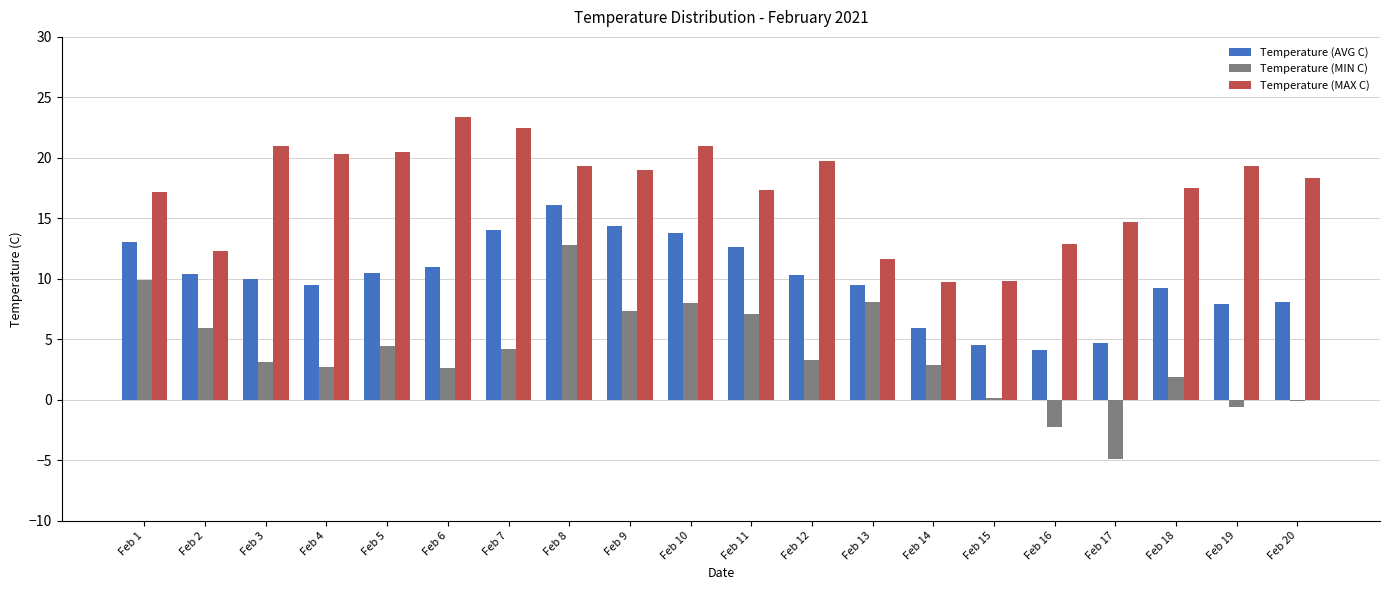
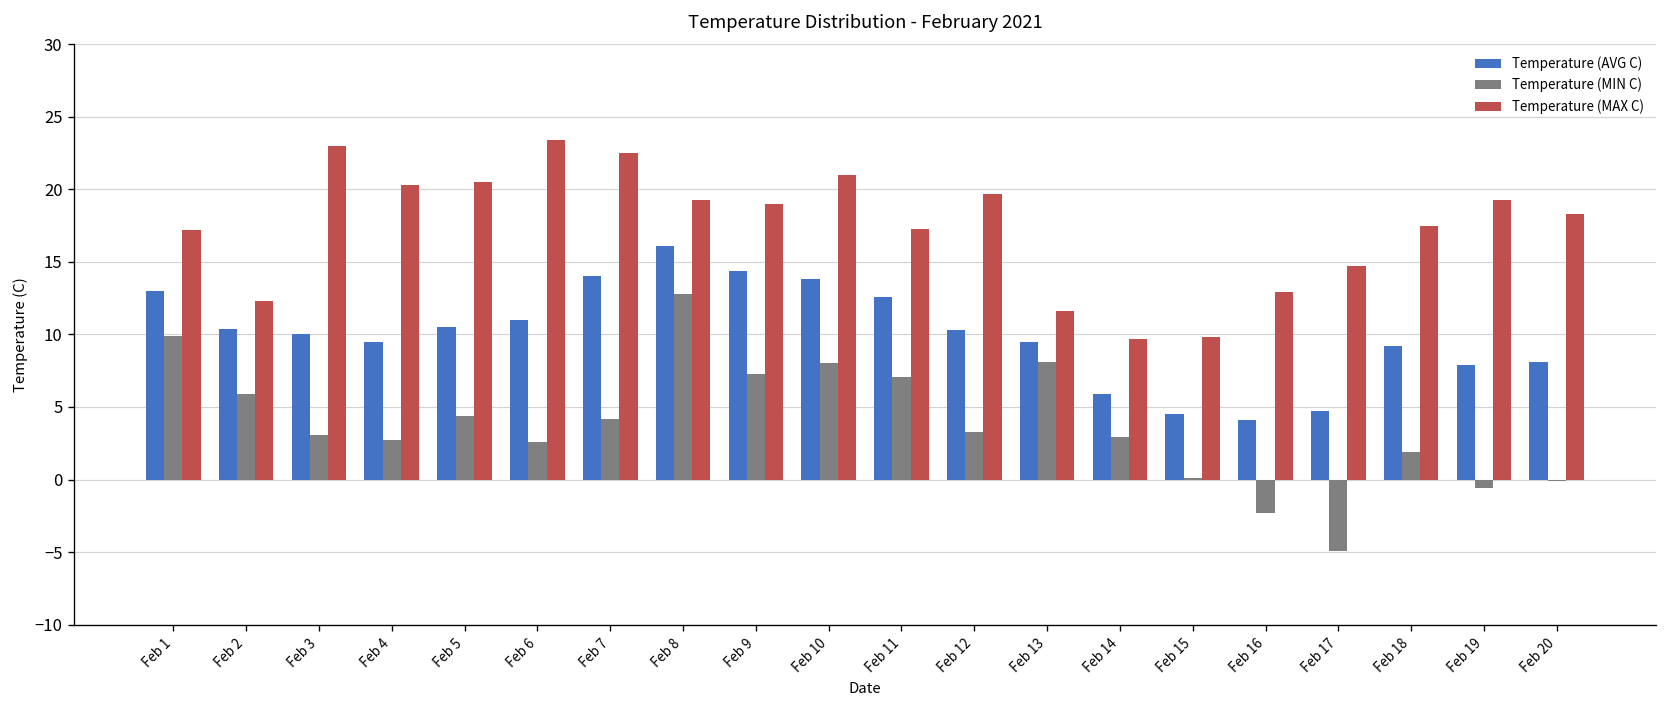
  {
    "Temperature (AVG C)": {
      "Feb 1": 13,
      "Feb 2": 10.4,
      "Feb 3": 10,
      "Feb 4": 9.5,
      "Feb 5": 10.5,
      "Feb 6": 11,
      "Feb 7": 14,
      "Feb 8": 16,
      "Feb 9": 14.4,
      "Feb 10": 14,
      "Feb 11": 12.6,
      "Feb 12": 10.3,
      "Feb 13": 9.5,
      "Feb 14": 6,
      "Feb 15": 4.5,
      "Feb 16": 4,
      "Feb 17": 4.7,
      "Feb 18": 9,
      "Feb 19": 8,
      "Feb 20": 8
    },
    "Temperature (MIN C)": {
      "Feb 1": 10,
      "Feb 2": 6,
      "Feb 3": 3,
      "Feb 4": 2.7,
      "Feb 5": 4.4,
      "Feb 6": 2.6,
      "Feb 7": 4,
      "Feb 8": 13,
      "Feb 9": 7.3,
      "Feb 10": 8,
      "Feb 11": 7,
      "Feb 12": 3.3,
      "Feb 13": 8,
      "Feb 14": 3,
      "Feb 16": -2.3,
      "Feb 17": -5,
      "Feb 18": 2,
      "Feb 19": -0.6
    },
    "Temperature (MAX C)": {
      "Feb 1": 17,
      "Feb 2": 12.3,
-     "Feb 3": 21,
+     "Feb 3": 23,
      "Feb 4": 20.3,
      "Feb 5": 20.5,
      "Feb 6": 23.4,
      "Feb 7": 22.5,
      "Feb 8": 19.3,
      "Feb 9": 19,
      "Feb 10": 21,
      "Feb 11": 17.3,
      "Feb 12": 19.7,
      "Feb 13": 11.6,
      "Feb 14": 9.7,
      "Feb 15": 10,
      "Feb 16": 13,
      "Feb 17": 14.7,
      "Feb 18": 17.5,
      "Feb 19": 19.3,
      "Feb 20": 18.3
    }
  }
